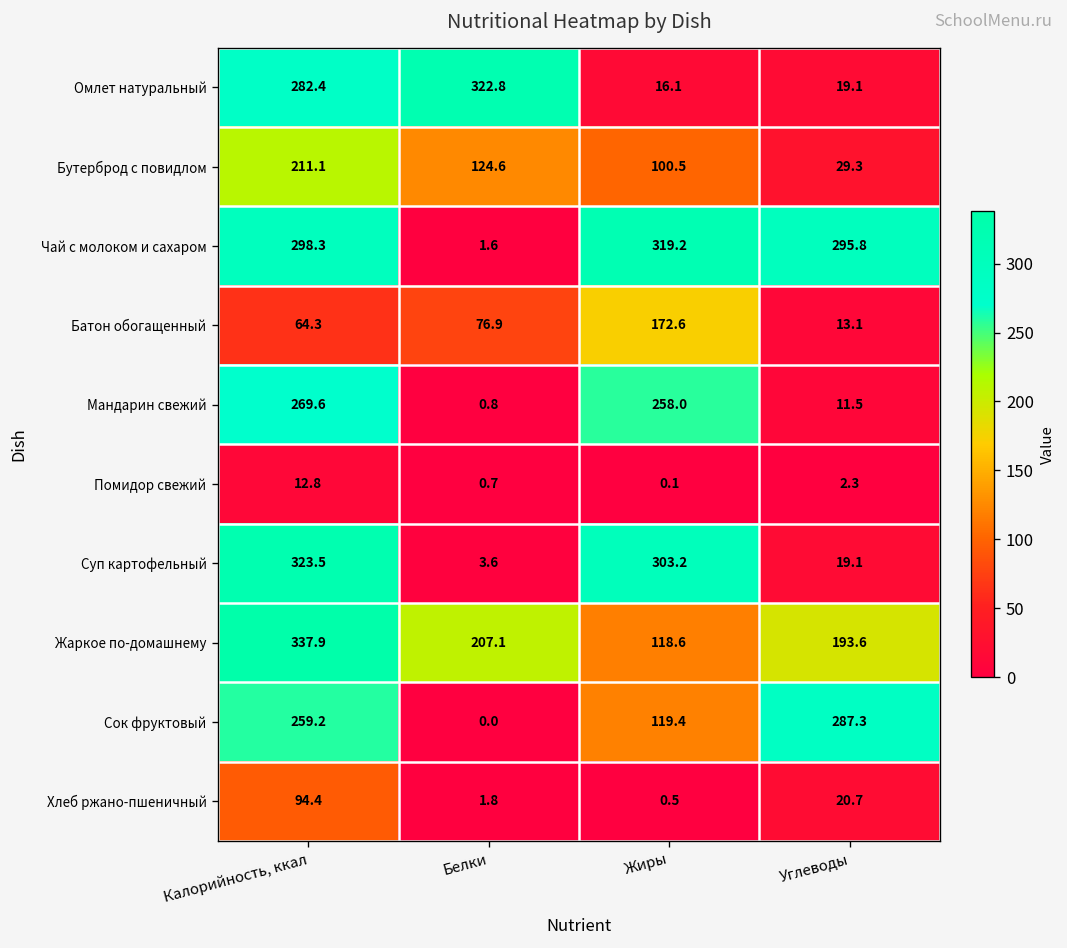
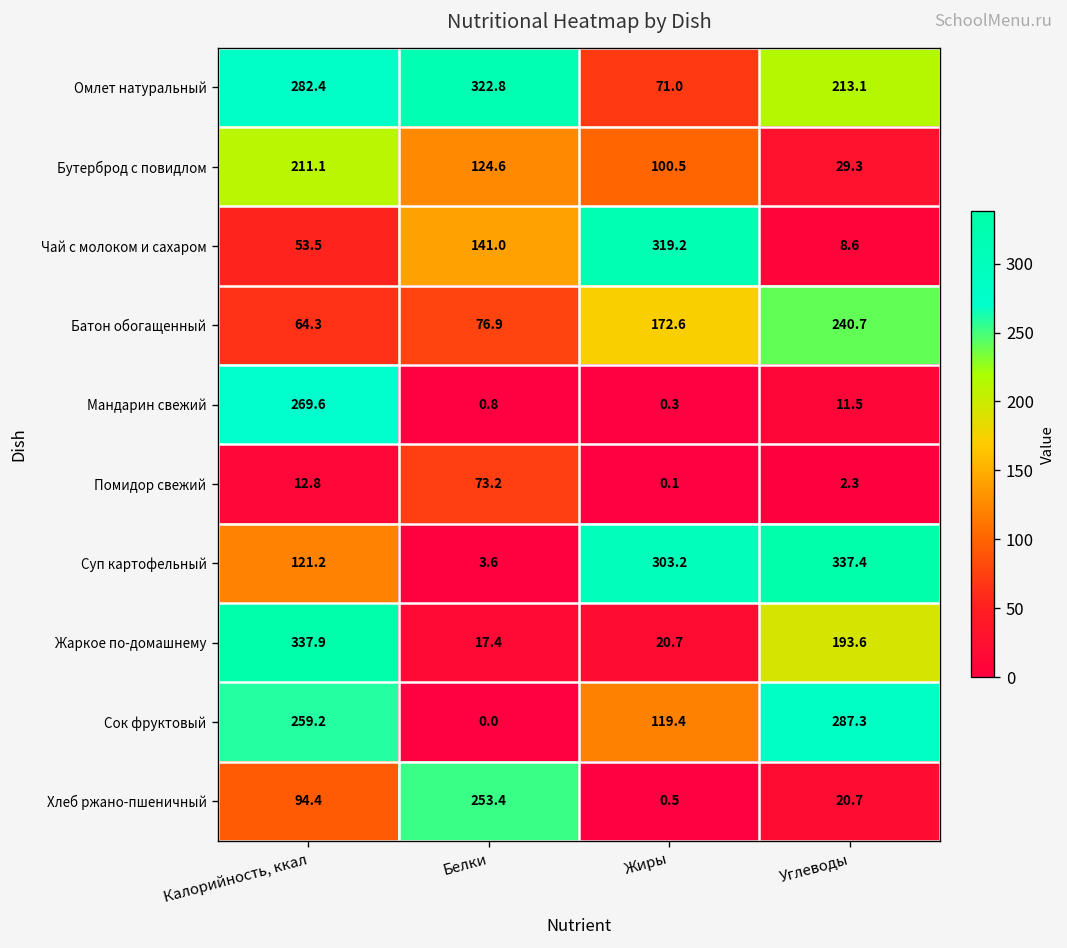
  {
    "Омлет натуральный": {
      "Калорийность, ккал": 282.4,
      "Белки": 322.8,
-     "Жиры": 16.1,
-     "Углеводы": 19.1
+     "Жиры": 71.0,
+     "Углеводы": 213.1
    },
    "Бутерброд с повидлом": {
      "Калорийность, ккал": 211.1,
      "Белки": 124.6,
      "Жиры": 100.5,
      "Углеводы": 29.3
    },
    "Чай с молоком и сахаром": {
-     "Калорийность, ккал": 298.3,
-     "Белки": 1.6,
+     "Калорийность, ккал": 53.5,
+     "Белки": 141.0,
      "Жиры": 319.2,
-     "Углеводы": 295.8
+     "Углеводы": 8.6
    },
    "Батон обогащенный": {
      "Калорийность, ккал": 64.3,
      "Белки": 76.9,
      "Жиры": 172.6,
-     "Углеводы": 13.1
+     "Углеводы": 240.7
    },
    "Мандарин свежий": {
      "Калорийность, ккал": 269.6,
      "Белки": 0.8,
-     "Жиры": 258.0,
+     "Жиры": 0.3,
      "Углеводы": 11.5
    },
    "Помидор свежий": {
      "Калорийность, ккал": 12.8,
-     "Белки": 0.7,
+     "Белки": 73.2,
      "Жиры": 0.1,
      "Углеводы": 2.3
    },
    "Суп картофельный": {
-     "Калорийность, ккал": 323.5,
+     "Калорийность, ккал": 121.2,
      "Белки": 3.6,
      "Жиры": 303.2,
-     "Углеводы": 19.1
+     "Углеводы": 337.4
    },
    "Жаркое по-домашнему": {
      "Калорийность, ккал": 337.9,
-     "Белки": 207.1,
-     "Жиры": 118.6,
+     "Белки": 17.4,
+     "Жиры": 20.7,
      "Углеводы": 193.6
    },
    "Сок фруктовый": {
      "Калорийность, ккал": 259.2,
      "Белки": 0.0,
      "Жиры": 119.4,
      "Углеводы": 287.3
    },
    "Хлеб ржано-пшеничный": {
      "Калорийность, ккал": 94.4,
-     "Белки": 1.8,
+     "Белки": 253.4,
      "Жиры": 0.5,
      "Углеводы": 20.7
    }
  }
